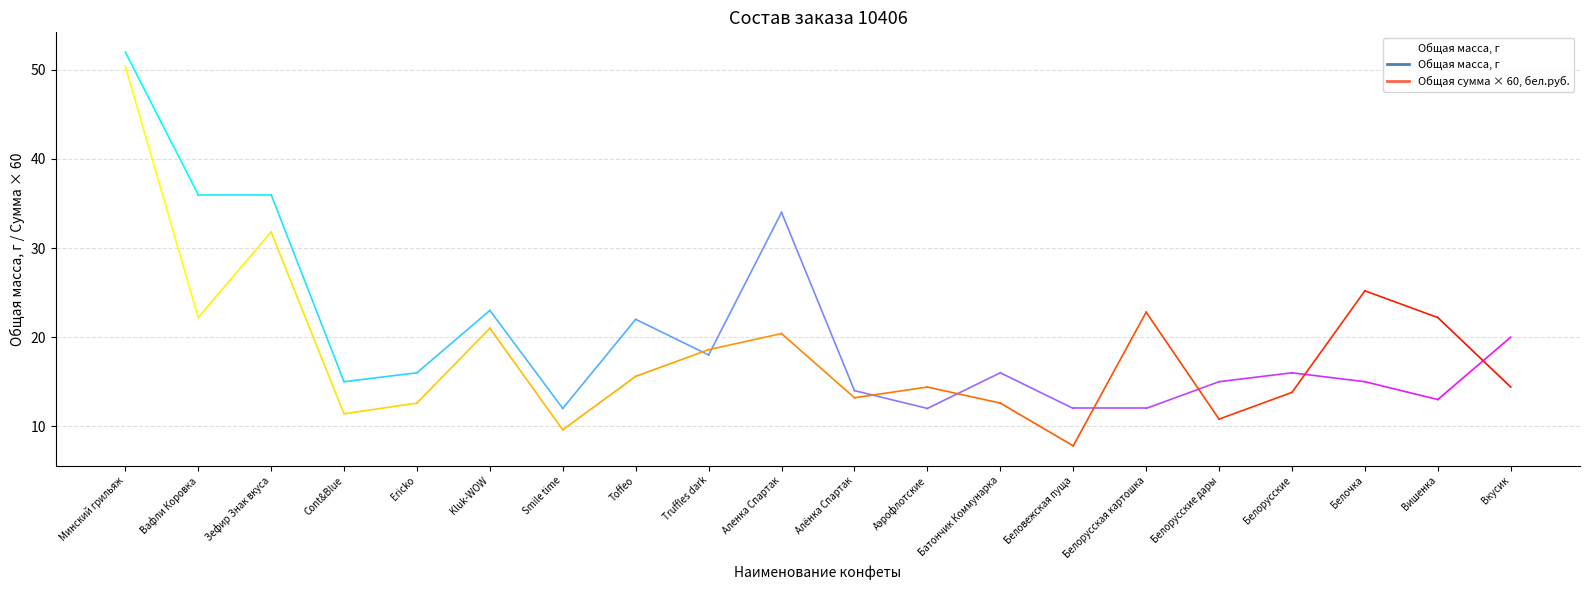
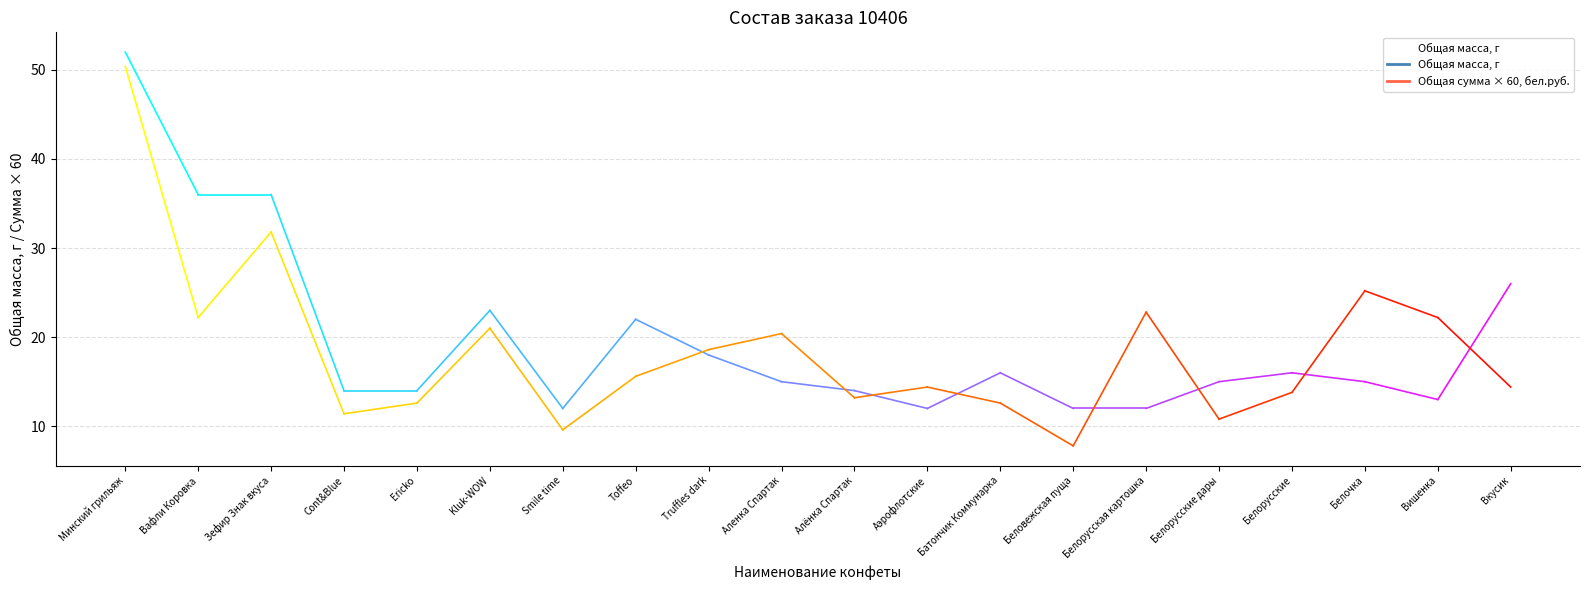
  {
    "Общая масса, г": {
-     "Cont&Blue": 15,
-     "Ericko": 16,
-     "Аленка Спартак": 34,
-     "Вкусик": 20
+     "Cont&Blue": 14,
+     "Ericko": 14,
+     "Аленка Спартак": 15,
+     "Вкусик": 26
    }
  }
